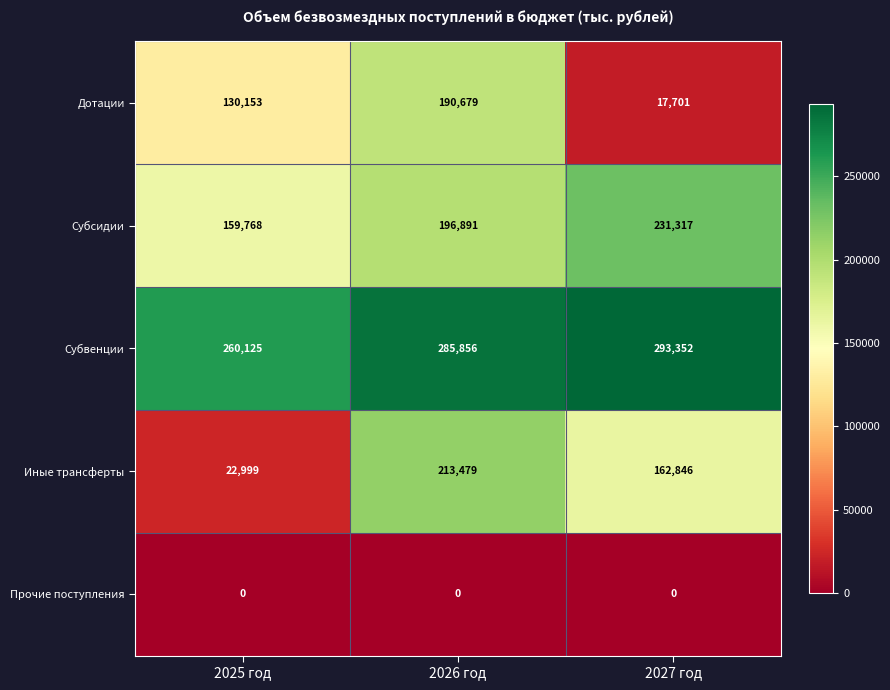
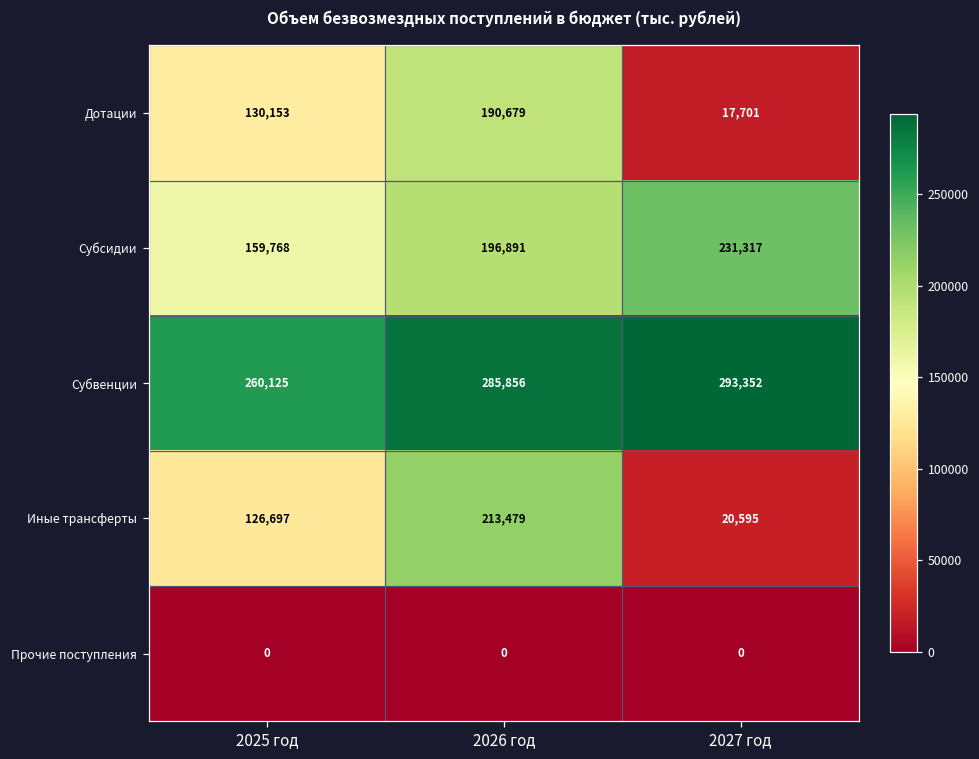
  {
    "Дотации": {
      "2025 год": "130,153",
      "2026 год": "190,679",
      "2027 год": "17,701"
    },
    "Субсидии": {
      "2025 год": "159,768",
      "2026 год": "196,891",
      "2027 год": "231,317"
    },
    "Субвенции": {
      "2025 год": "260,125",
      "2026 год": "285,856",
      "2027 год": "293,352"
    },
    "Иные трансферты": {
-     "2025 год": "22,999",
+     "2025 год": "126,697",
      "2026 год": "213,479",
-     "2027 год": "162,846"
+     "2027 год": "20,595"
    },
    "Прочие поступления": {
      "2025 год": "0",
      "2026 год": "0",
      "2027 год": "0"
    }
  }
